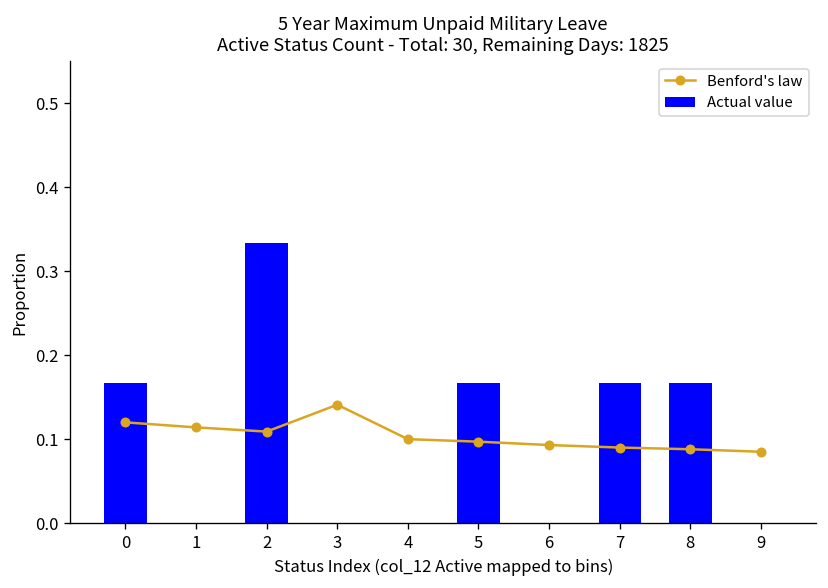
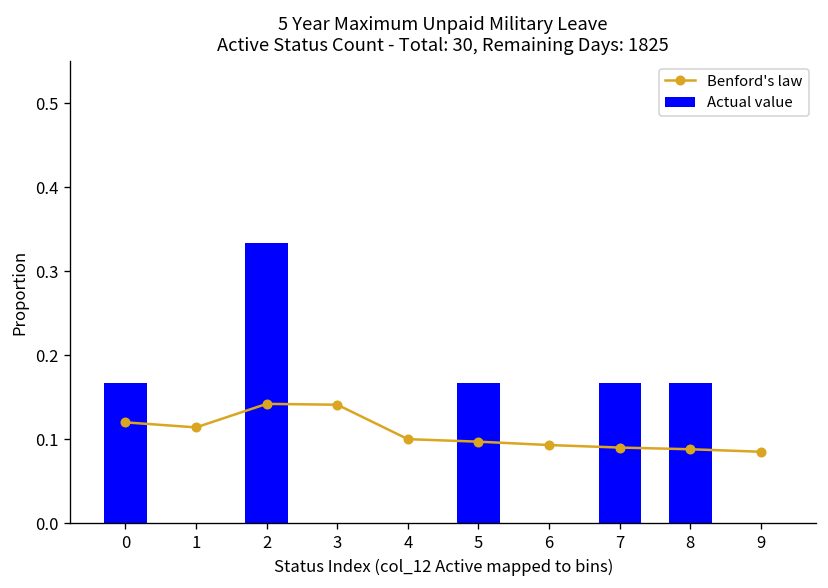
  {
    "Benford's law": {
      "0": 0.12,
      "1": 0.11,
-     "2": 0.11,
+     "2": 0.14,
      "3": 0.14,
      "4": 0.10,
      "5": 0.10,
      "6": 0.09,
      "7": 0.09,
      "8": 0.09,
      "9": 0.09
    },
    "Actual value": {
      "0": 0.17,
      "1": 0.00,
      "2": 0.33,
      "3": 0.00,
      "4": 0.00,
      "5": 0.17,
      "6": 0.00,
      "7": 0.17,
      "8": 0.17,
      "9": 0.00
    }
  }
